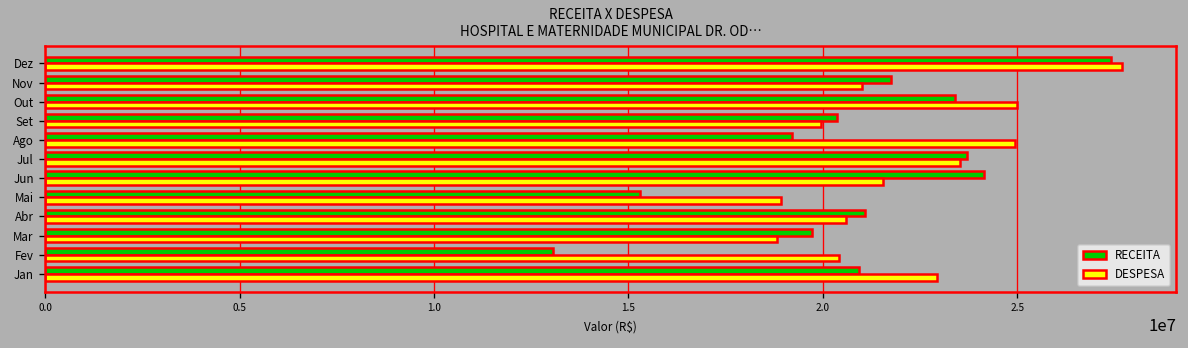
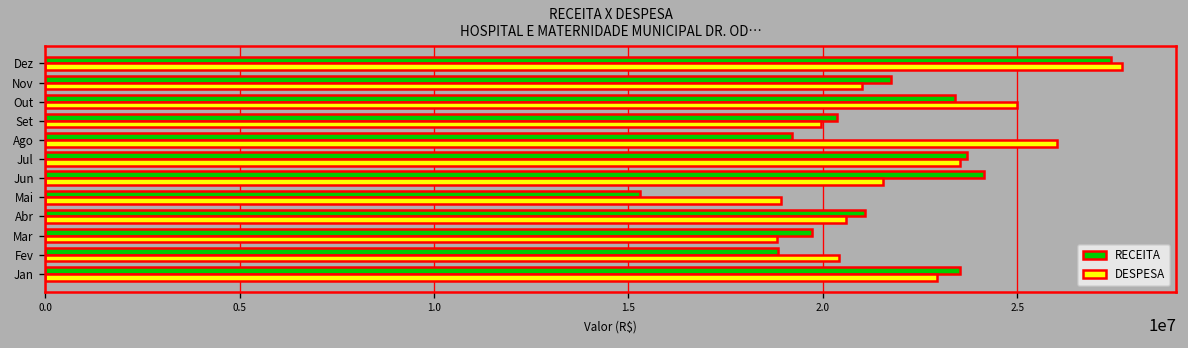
  {
    "RECEITA": {
      "Dez": 27400000,
      "Nov": 21700000,
      "Out": 23400000,
      "Set": 20400000,
      "Ago": 19200000,
      "Jul": 23700000,
      "Jun": 24100000,
      "Mai": 15300000,
      "Abr": 21100000,
      "Mar": 19700000,
-     "Fev": 13100000,
-     "Jan": 20900000
+     "Fev": 18800000,
+     "Jan": 23500000
    },
    "DESPESA": {
      "Dez": 27700000,
      "Nov": 21000000,
      "Out": 25000000,
      "Set": 20000000,
-     "Ago": 24900000,
+     "Ago": 26000000,
      "Jul": 23500000,
      "Jun": 21600000,
      "Mai": 18900000,
      "Abr": 20600000,
      "Mar": 18800000,
      "Fev": 20400000,
      "Jan": 22900000
    }
  }
